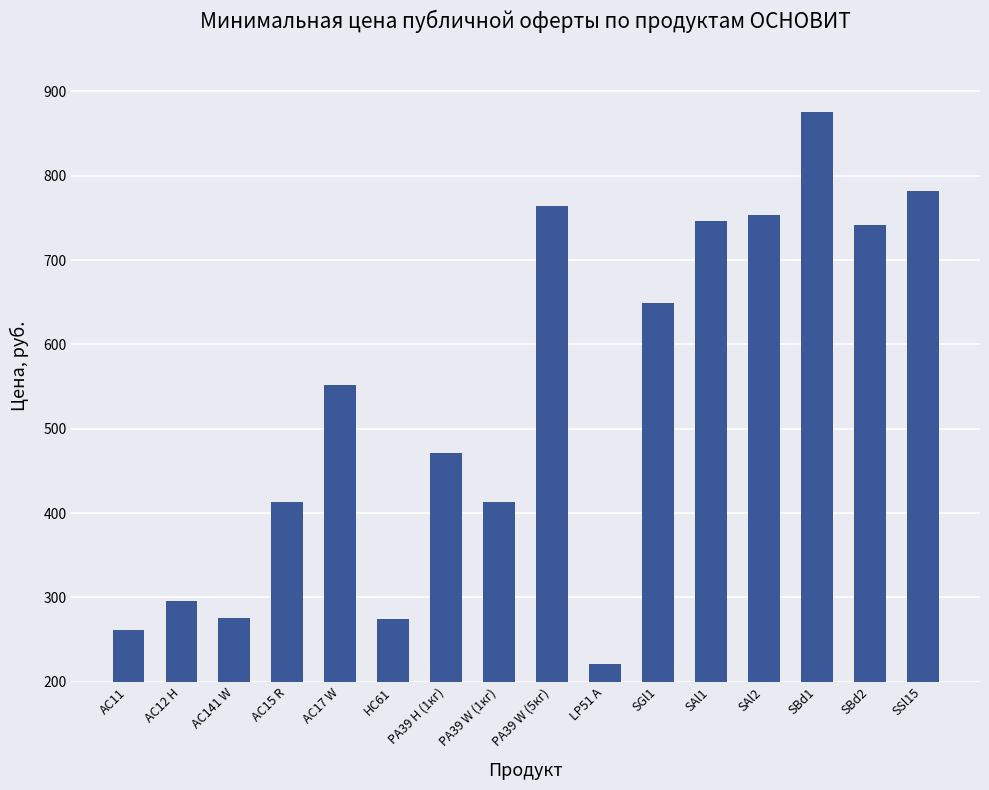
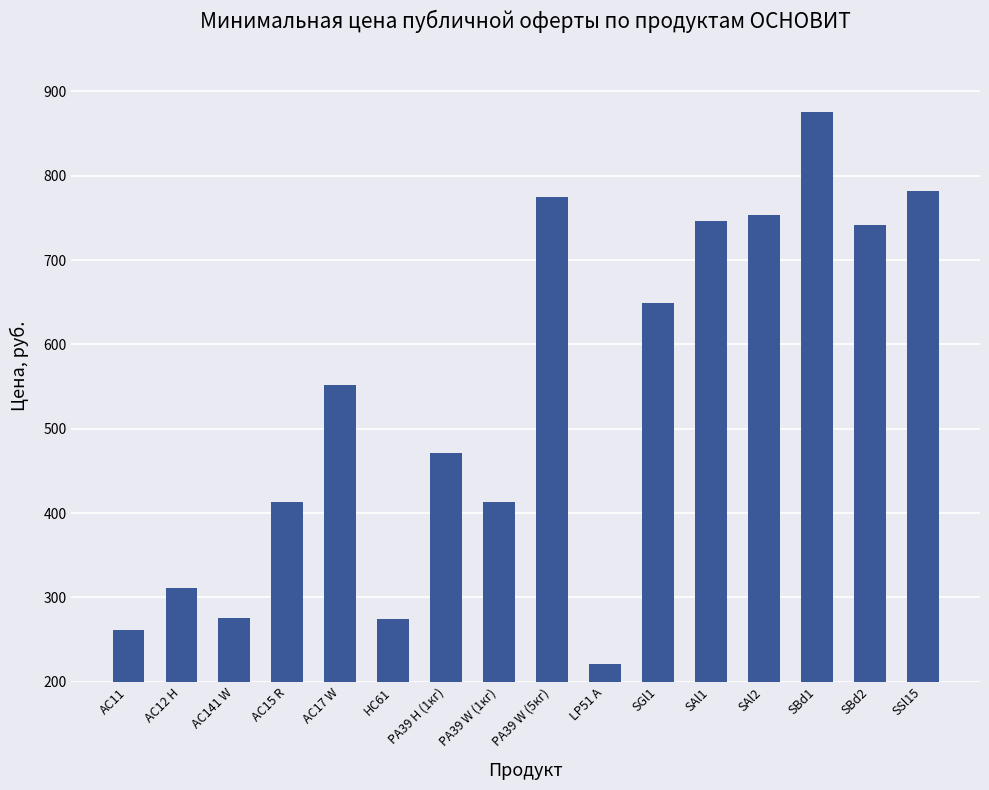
  {
    "AC11": 260,
-   "AC12 H": 300,
+   "AC12 H": 310,
    "AC141 W": 280,
    "AC15 R": 410,
    "AC17 W": 550,
    "HC61": 270,
    "PA39 H (1кг)": 470,
    "PA39 W (1кг)": 410,
-   "PA39 W (5кг)": 760,
+   "PA39 W (5кг)": 780,
    "LP51 A": 220,
    "SGl1": 650,
    "SAl1": 750,
    "SAl2": 750,
    "SBd1": 880,
    "SBd2": 740,
    "SSl15": 780
  }
